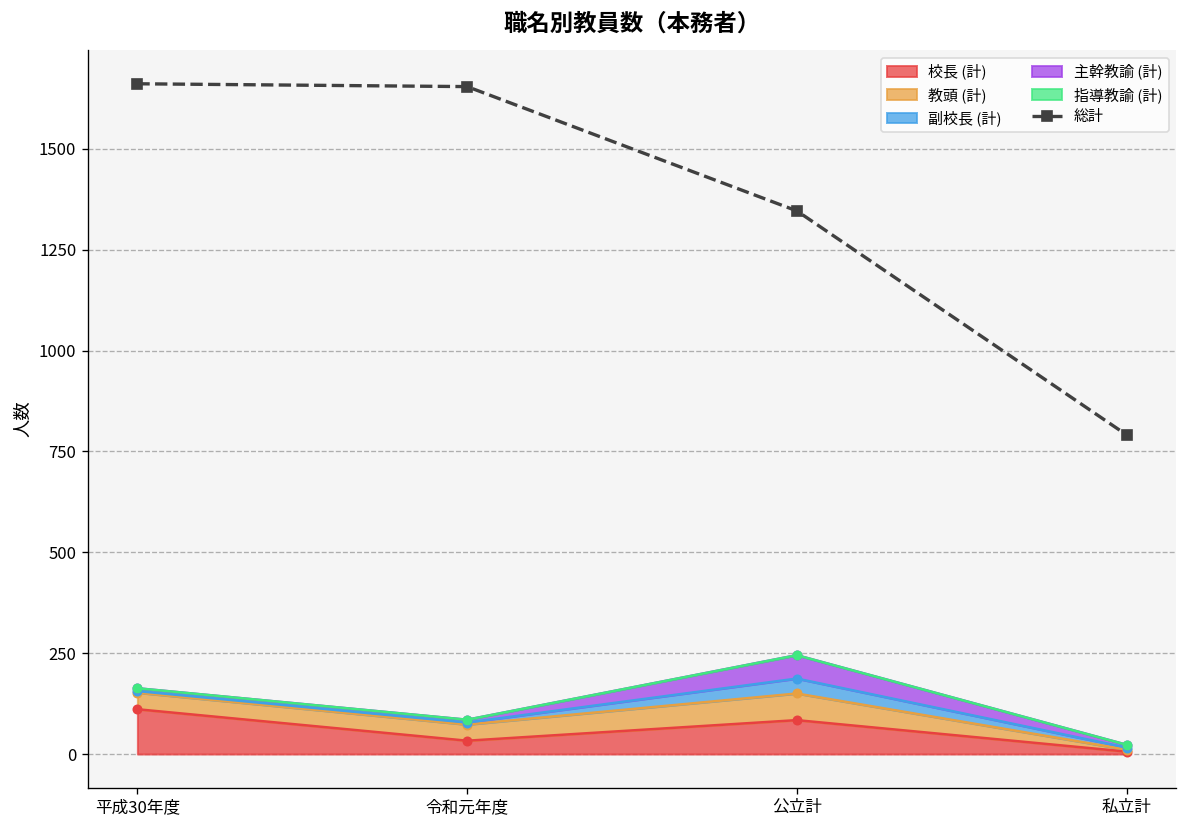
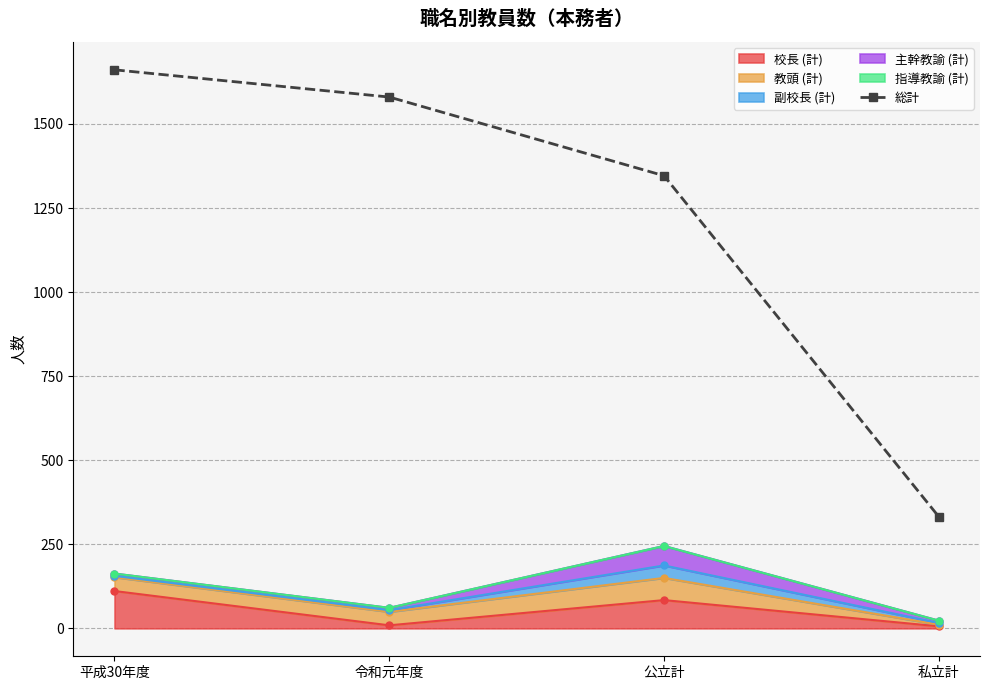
  {
    "校長 (計)": {
      "平成30年度": 110,
-     "令和元年度": 30,
+     "令和元年度": 10,
      "公立計": 80
    },
    "総計": {
      "平成30年度": 1660,
-     "令和元年度": 1650,
+     "令和元年度": 1580,
      "公立計": 1350,
-     "私立計": 790
+     "私立計": 330
    }
  }
